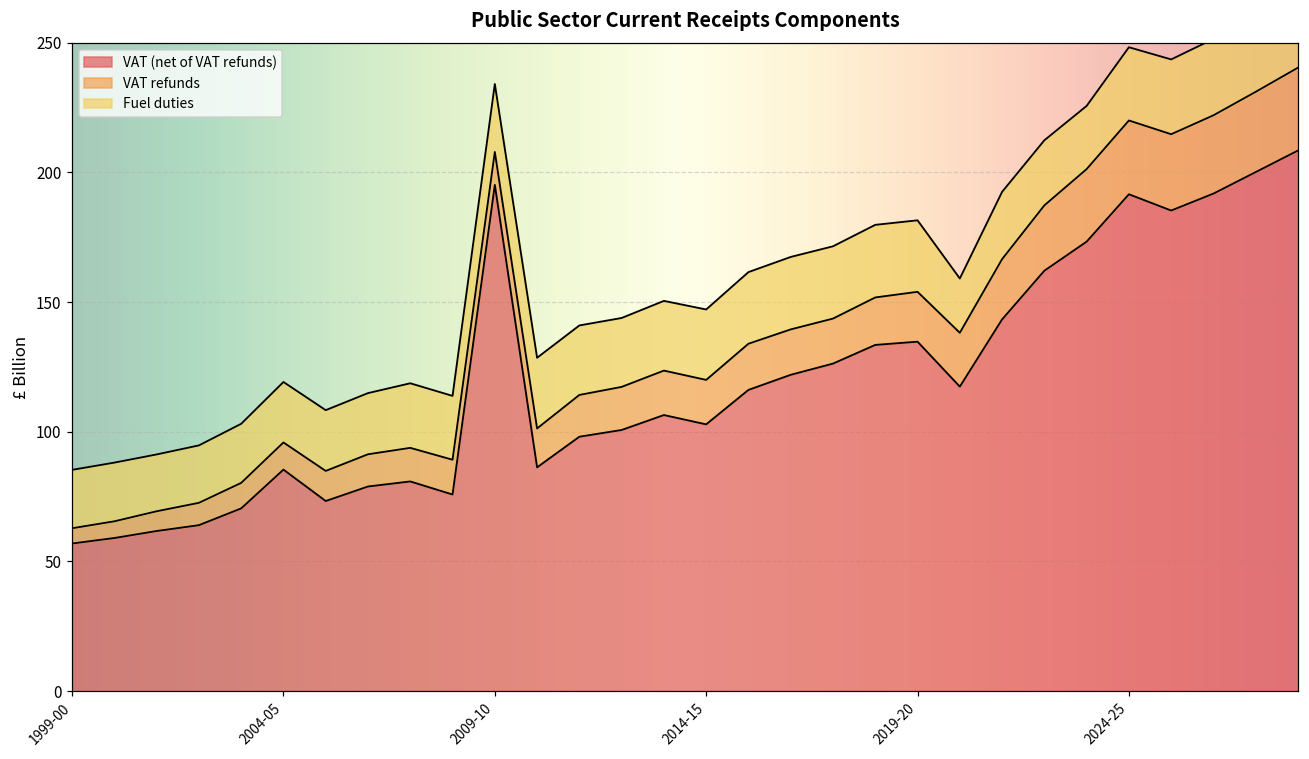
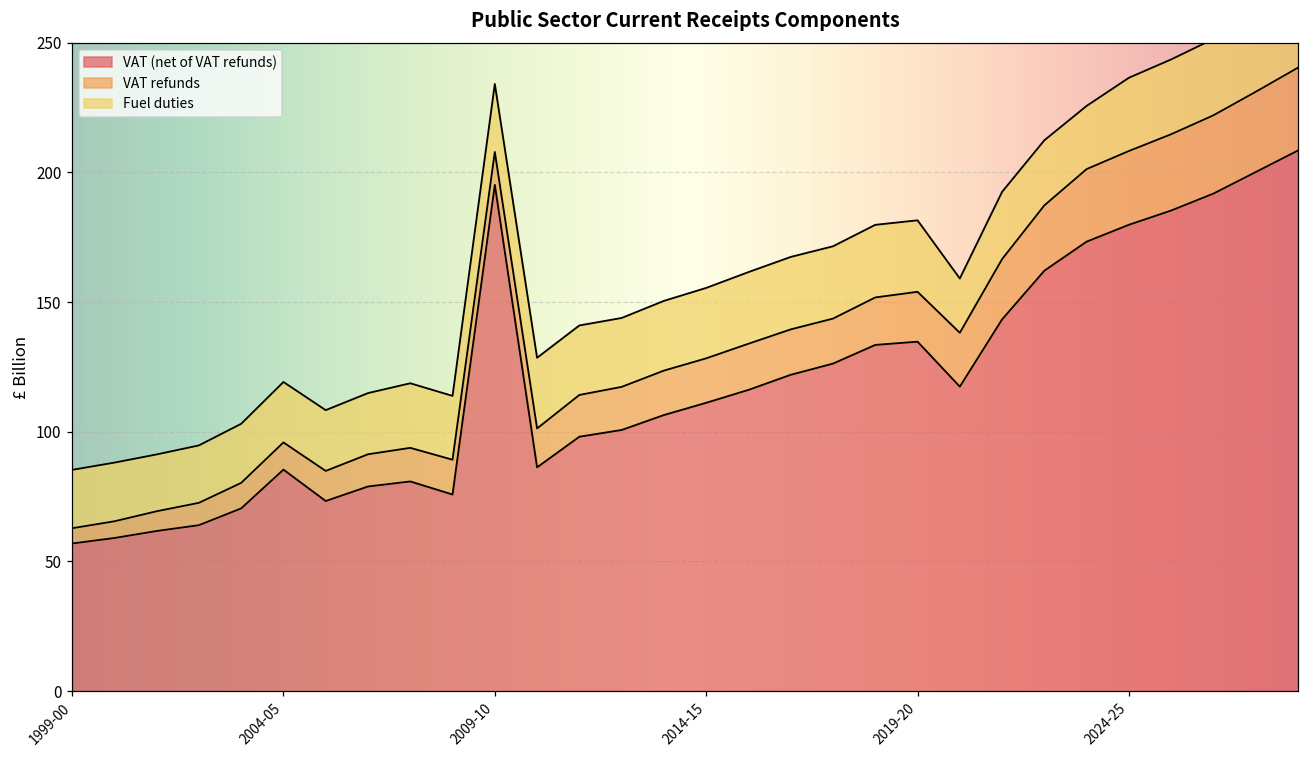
  {
    "VAT (net of VAT refunds)": {
      "1999-00": 57,
      "2004-05": 85,
      "2009-10": 195,
-     "2014-15": 103,
+     "2014-15": 111,
      "2019-20": 135,
-     "2024-25": 192
+     "2024-25": 180
    }
  }
